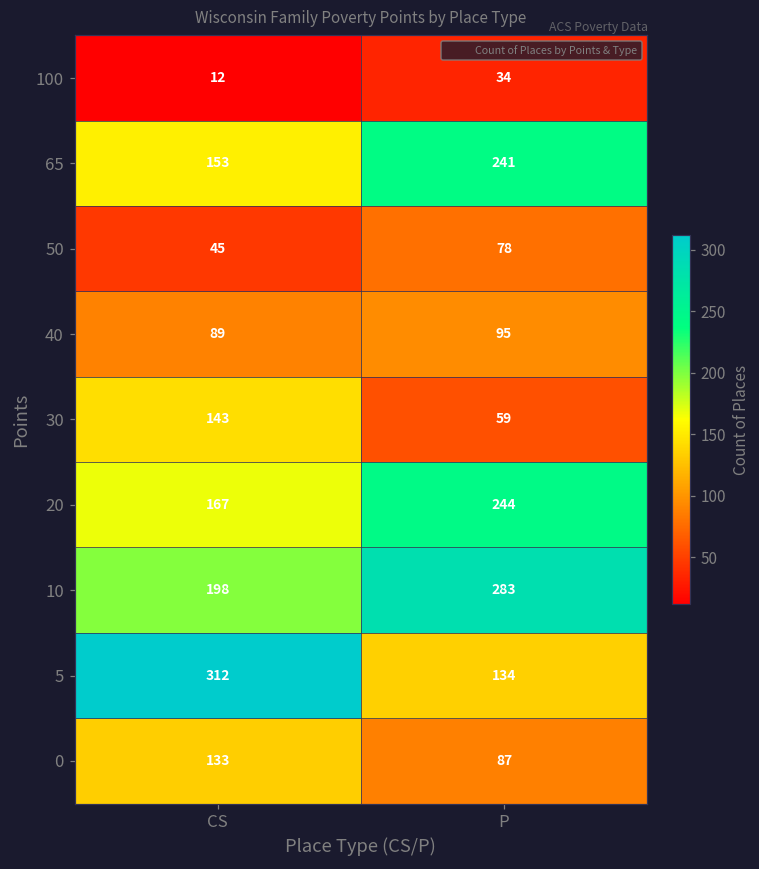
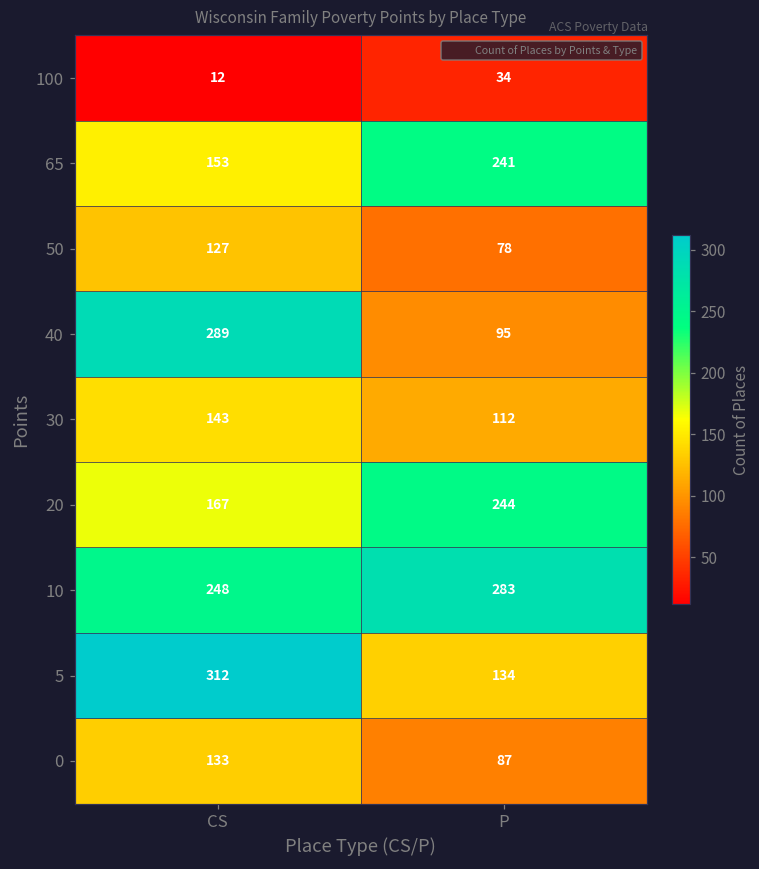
  {
    "100": {
      "CS": 12,
      "P": 34
    },
    "65": {
      "CS": 153,
      "P": 241
    },
    "50": {
-     "CS": 45,
+     "CS": 127,
      "P": 78
    },
    "40": {
-     "CS": 89,
+     "CS": 289,
      "P": 95
    },
    "30": {
      "CS": 143,
-     "P": 59
+     "P": 112
    },
    "20": {
      "CS": 167,
      "P": 244
    },
    "10": {
-     "CS": 198,
+     "CS": 248,
      "P": 283
    },
    "5": {
      "CS": 312,
      "P": 134
    },
    "0": {
      "CS": 133,
      "P": 87
    }
  }
